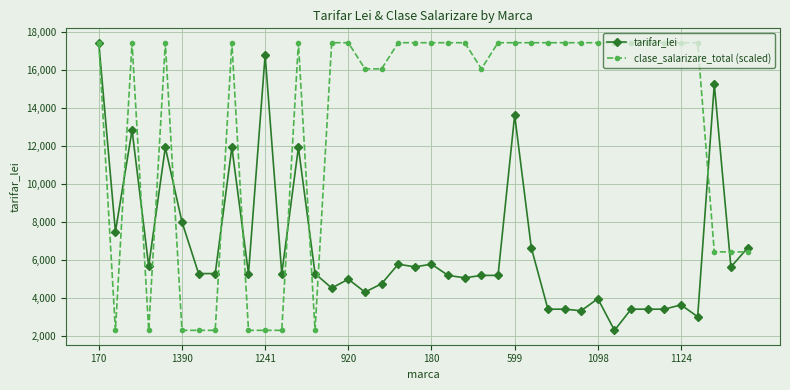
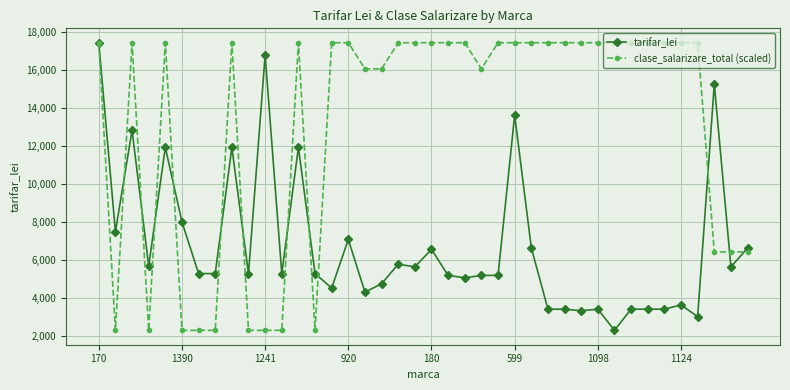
  {
    "tarifar_lei": {
      "1390": "8,000",
      "1241": "16,800",
-     "920": "5,000",
-     "180": "5,800",
+     "920": "7,100",
+     "180": "6,600",
      "599": "13,600",
-     "1098": "4,000",
+     "1098": "3,400",
      "1124": "3,600"
    },
    "clase_salarizare_total (scaled)": {
      "1390": "2,300",
      "1241": "2,300",
      "920": "17,400",
      "180": "17,400",
      "599": "17,400",
      "1098": "17,400"
    }
  }
